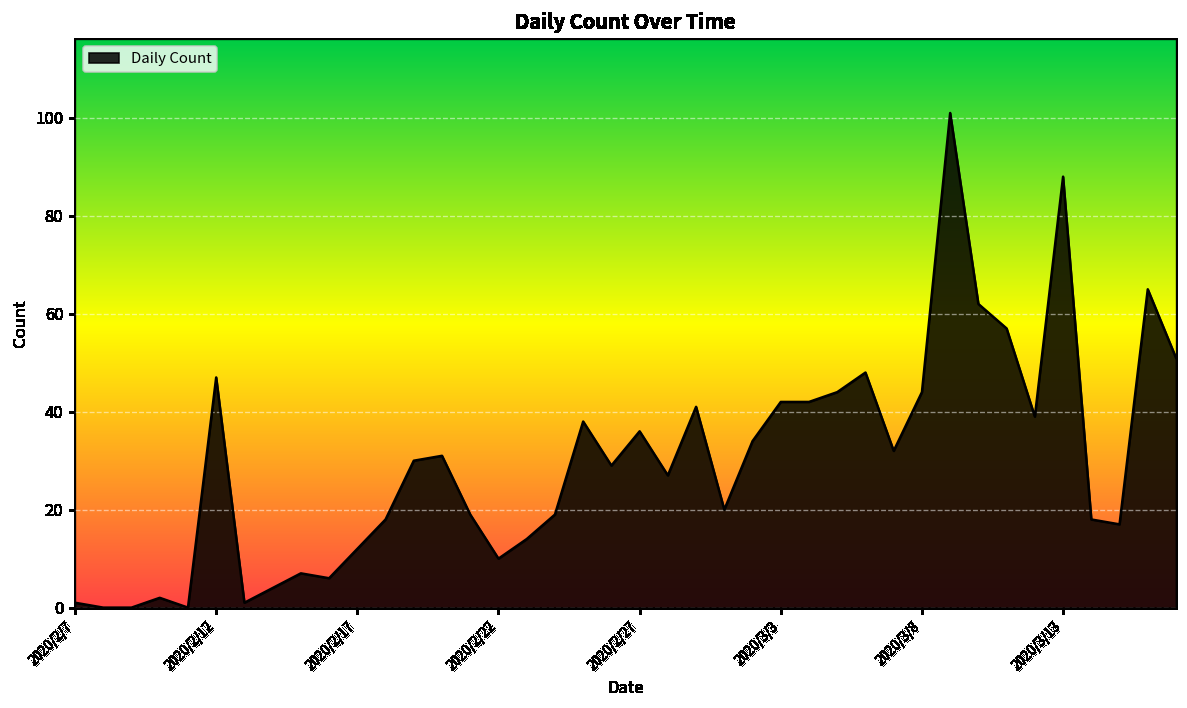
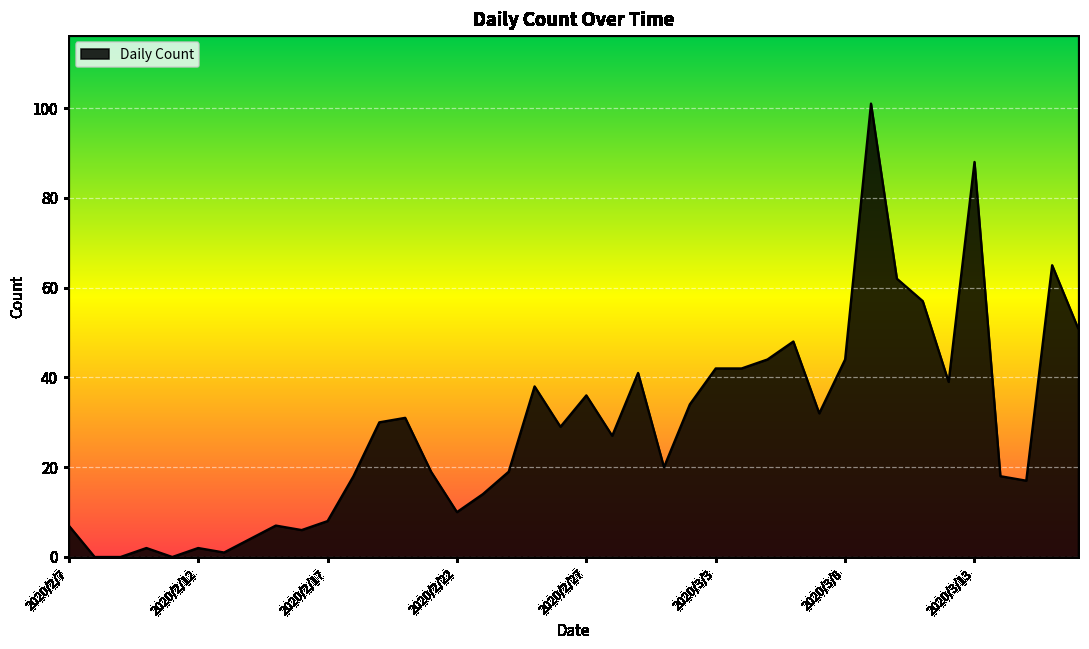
  {
-   "2020/2/7": 1,
-   "2020/2/12": 47,
-   "2020/2/17": 12,
+   "2020/2/7": 7,
+   "2020/2/12": 2,
+   "2020/2/17": 8,
    "2020/2/22": 10,
    "2020/2/27": 36,
    "2020/3/3": 42,
    "2020/3/8": 44,
    "2020/3/13": 88
  }
